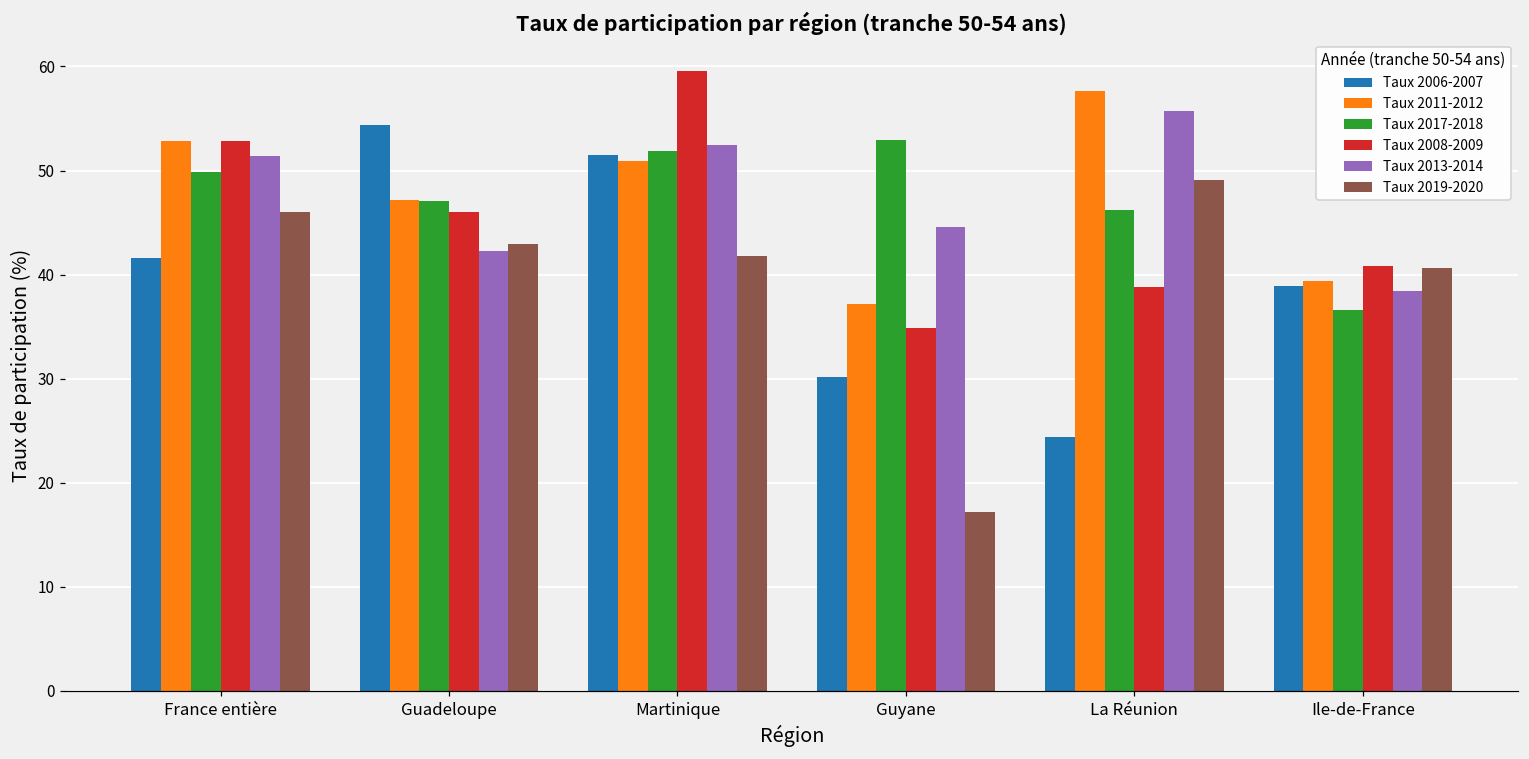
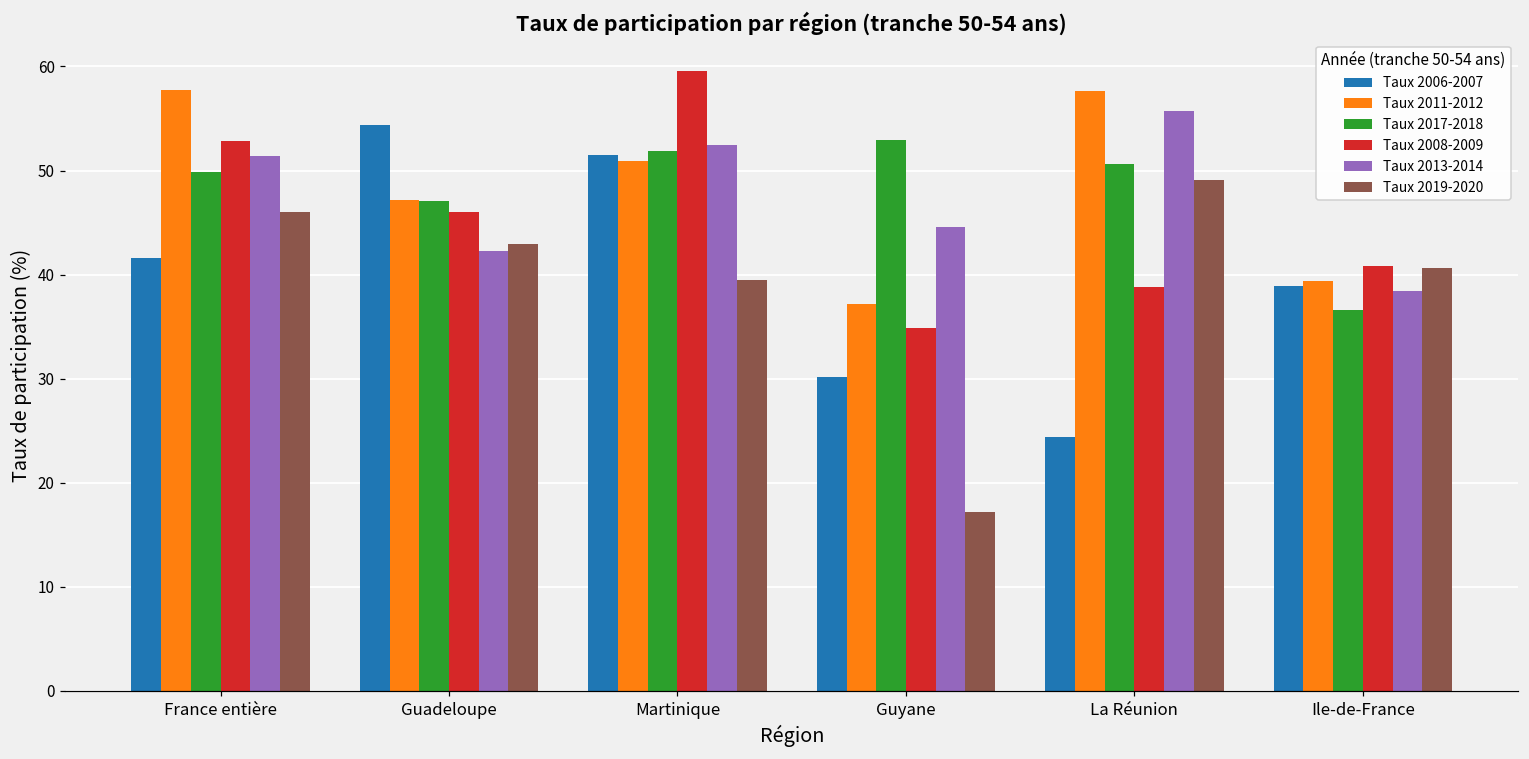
  {
    "Taux 2006-2007": {
      "France entière": 42,
      "Guadeloupe": 54,
      "Martinique": 52,
      "Guyane": 30,
      "La Réunion": 24,
      "Ile-de-France": 39
    },
    "Taux 2011-2012": {
-     "France entière": 53,
+     "France entière": 58,
      "Guadeloupe": 47,
      "Martinique": 51,
      "Guyane": 37,
      "La Réunion": 58,
      "Ile-de-France": 39
    },
    "Taux 2017-2018": {
      "France entière": 50,
      "Guadeloupe": 47,
      "Martinique": 52,
      "Guyane": 53,
-     "La Réunion": 46,
+     "La Réunion": 51,
      "Ile-de-France": 37
    },
    "Taux 2008-2009": {
      "France entière": 53,
      "Guadeloupe": 46,
      "Martinique": 60,
      "Guyane": 35,
      "La Réunion": 39,
      "Ile-de-France": 41
    },
    "Taux 2013-2014": {
      "France entière": 51,
      "Guadeloupe": 42,
      "Martinique": 53,
      "Guyane": 45,
      "La Réunion": 56,
      "Ile-de-France": 38
    },
    "Taux 2019-2020": {
      "France entière": 46,
      "Guadeloupe": 43,
-     "Martinique": 42,
+     "Martinique": 40,
      "Guyane": 17,
      "La Réunion": 49,
      "Ile-de-France": 41
    }
  }
